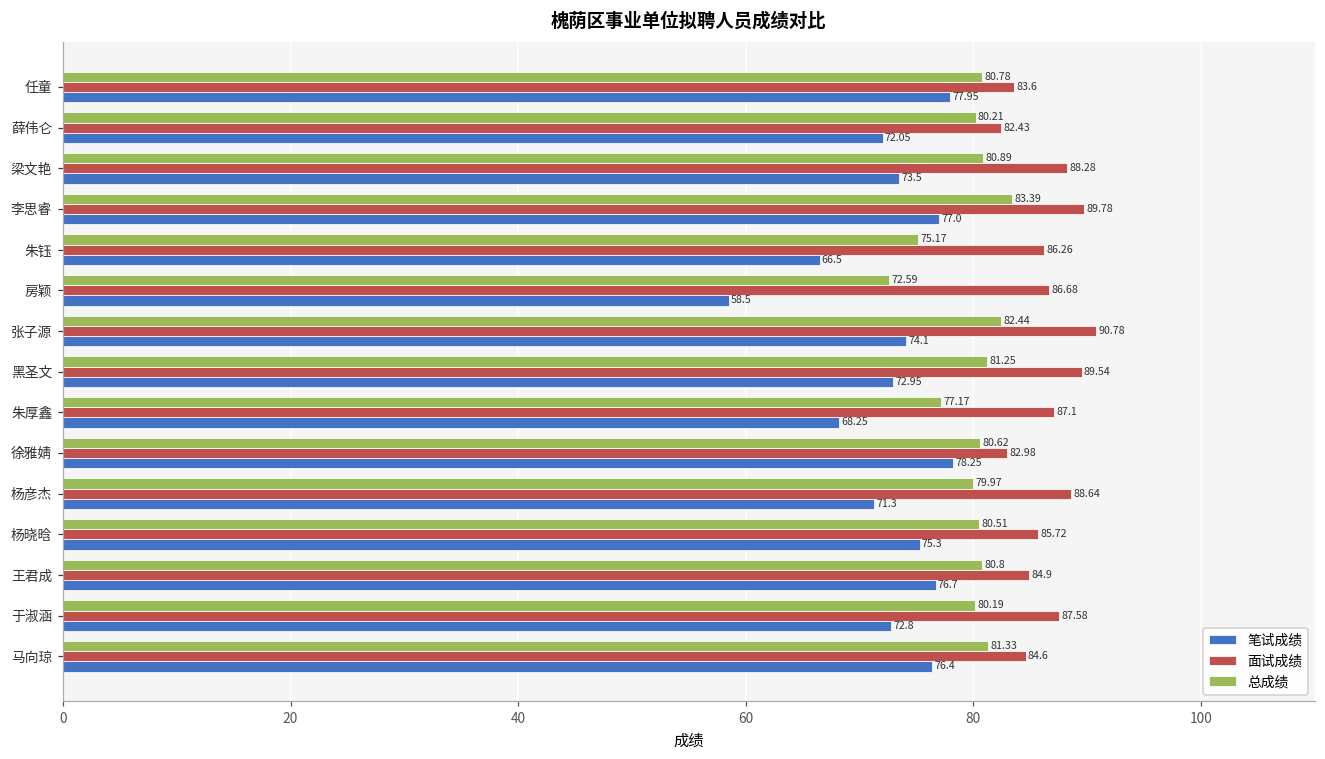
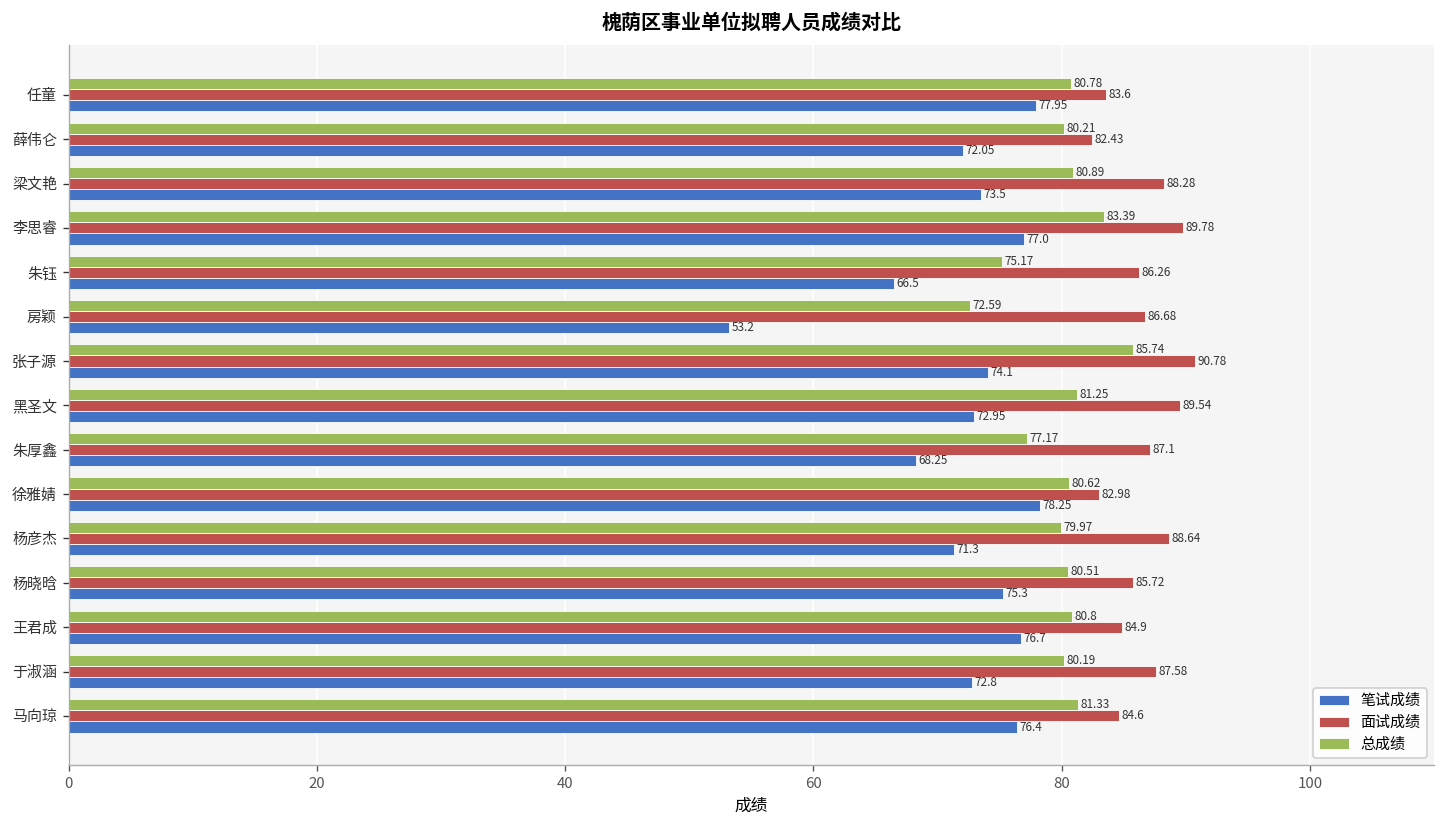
  {
    "笔试成绩": {
      "任童": 77.95,
      "薛伟仑": 72.05,
      "梁文艳": 73.5,
      "李思睿": 77.0,
      "朱钰": 66.5,
-     "房颖": 58.5,
+     "房颖": 53.2,
      "张子源": 74.1,
      "黑圣文": 72.95,
      "朱厚鑫": 68.25,
      "徐雅婧": 78.25,
      "杨彦杰": 71.3,
      "杨晓晗": 75.3,
      "王君成": 76.7,
      "于淑涵": 72.8,
      "马向琼": 76.4
    },
    "面试成绩": {
      "任童": 83.6,
      "薛伟仑": 82.43,
      "梁文艳": 88.28,
      "李思睿": 89.78,
      "朱钰": 86.26,
      "房颖": 86.68,
      "张子源": 90.78,
      "黑圣文": 89.54,
      "朱厚鑫": 87.1,
      "徐雅婧": 82.98,
      "杨彦杰": 88.64,
      "杨晓晗": 85.72,
      "王君成": 84.9,
      "于淑涵": 87.58,
      "马向琼": 84.6
    },
    "总成绩": {
      "任童": 80.78,
      "薛伟仑": 80.21,
      "梁文艳": 80.89,
      "李思睿": 83.39,
      "朱钰": 75.17,
      "房颖": 72.59,
-     "张子源": 82.44,
+     "张子源": 85.74,
      "黑圣文": 81.25,
      "朱厚鑫": 77.17,
      "徐雅婧": 80.62,
      "杨彦杰": 79.97,
      "杨晓晗": 80.51,
      "王君成": 80.8,
      "于淑涵": 80.19,
      "马向琼": 81.33
    }
  }
